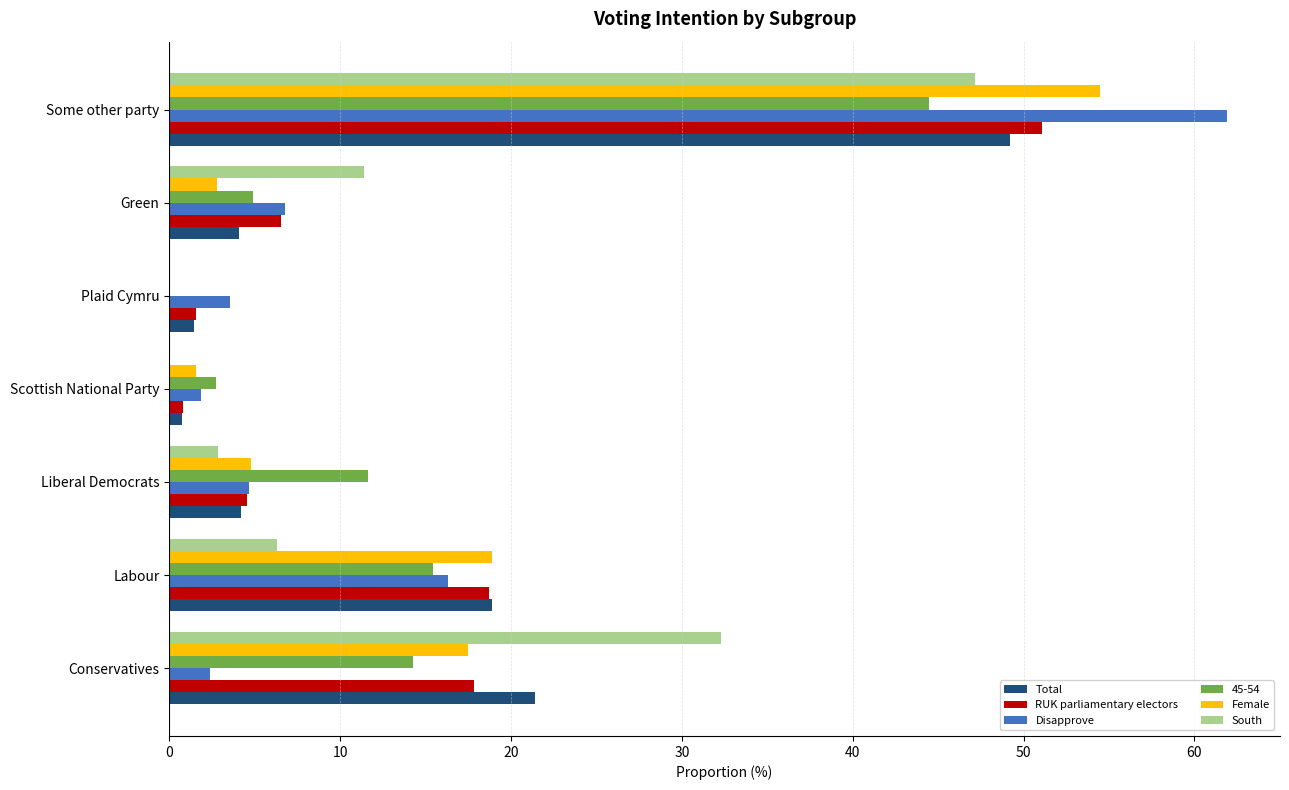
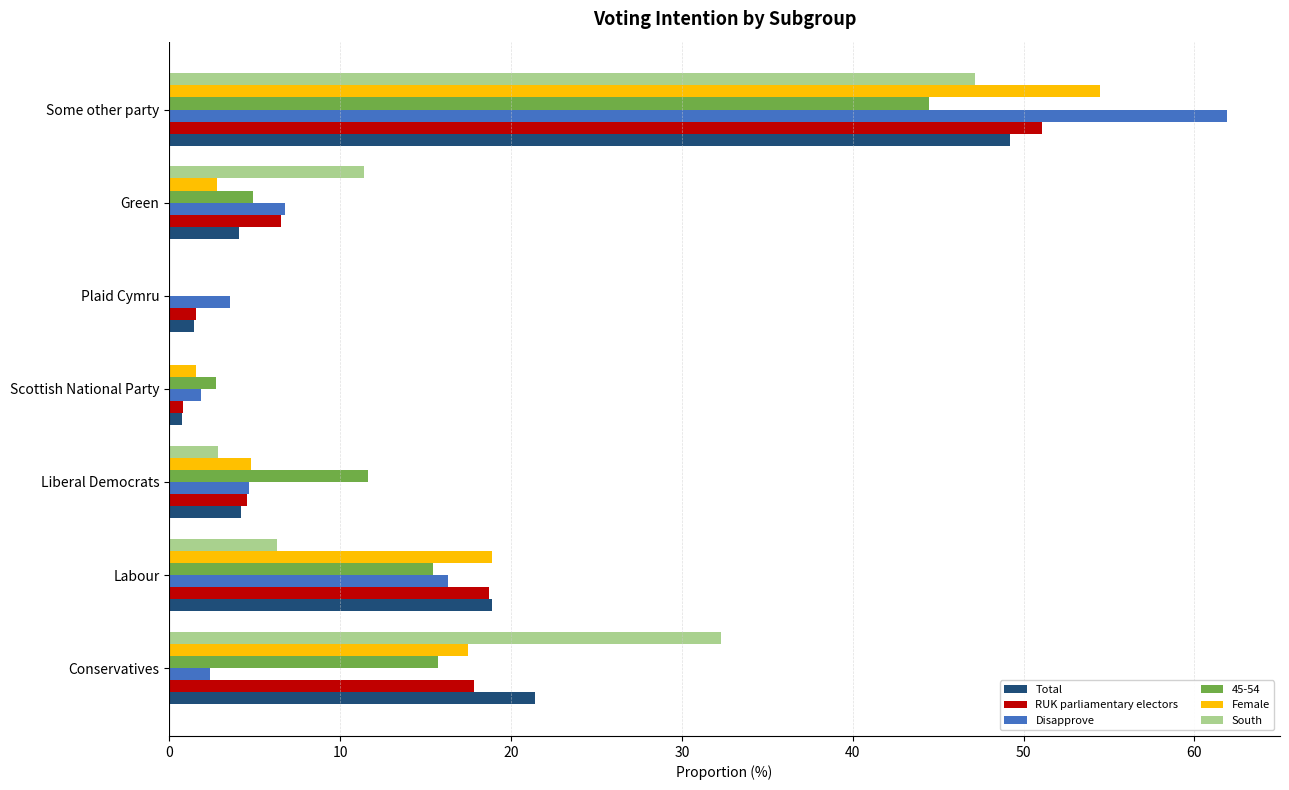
  {
    "Total": {
      "Some other party": 49.2,
      "Green": 4.1,
      "Plaid Cymru": 1.4,
      "Scottish National Party": 0.8,
      "Liberal Democrats": 4.2,
      "Labour": 18.9,
      "Conservatives": 21.4
    },
    "RUK parliamentary electors": {
      "Some other party": 51.1,
      "Green": 6.5,
      "Plaid Cymru": 1.6,
      "Scottish National Party": 0.8,
      "Liberal Democrats": 4.5,
      "Labour": 18.7,
      "Conservatives": 17.8
    },
    "Disapprove": {
      "Some other party": 61.9,
      "Green": 6.8,
      "Plaid Cymru": 3.5,
      "Scottish National Party": 1.9,
      "Liberal Democrats": 4.7,
      "Labour": 16.3,
      "Conservatives": 2.4
    },
    "45-54": {
      "Some other party": 44.5,
      "Green": 4.9,
      "Plaid Cymru": 0.0,
      "Scottish National Party": 2.8,
      "Liberal Democrats": 11.6,
      "Labour": 15.4,
-     "Conservatives": 14.3
+     "Conservatives": 15.7
    },
    "Female": {
      "Some other party": 54.5,
      "Green": 2.8,
      "Plaid Cymru": 0.0,
      "Scottish National Party": 1.6,
      "Liberal Democrats": 4.8,
      "Labour": 18.9,
      "Conservatives": 17.5
    },
    "South": {
      "Some other party": 47.2,
      "Green": 11.4,
      "Plaid Cymru": 0.0,
      "Scottish National Party": 0.0,
      "Liberal Democrats": 2.9,
      "Labour": 6.3,
      "Conservatives": 32.3
    }
  }
